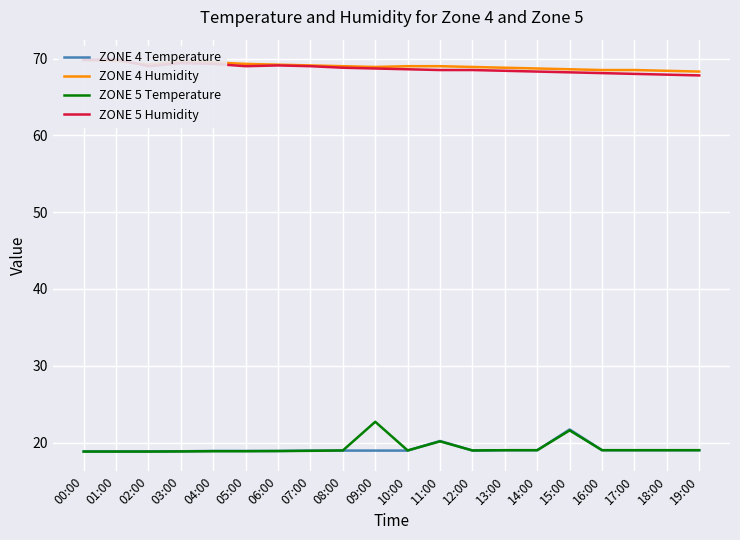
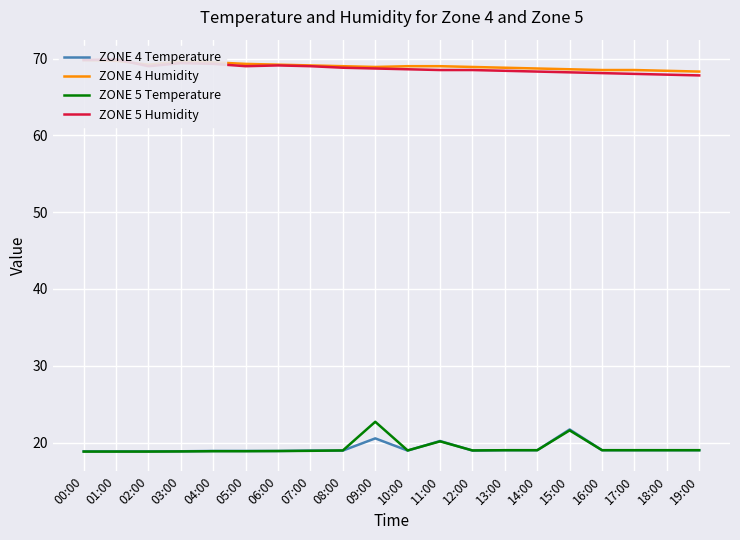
  {
    "ZONE 4 Temperature": {
-     "09:00": 19
+     "09:00": 21
    },
    "ZONE 4 Humidity": {
      "10:00": 69,
      "11:00": 69,
      "12:00": 69,
      "13:00": 69,
      "14:00": 69,
      "15:00": 69,
      "16:00": 69,
      "17:00": 69,
      "18:00": 68,
      "19:00": 68
    },
    "ZONE 5 Temperature": {
      "09:00": 23
    },
    "ZONE 5 Humidity": {
      "10:00": 69,
      "11:00": 69,
      "12:00": 69,
      "13:00": 68,
      "14:00": 68,
      "15:00": 68,
      "16:00": 68,
      "17:00": 68,
      "18:00": 68,
      "19:00": 68
    }
  }
